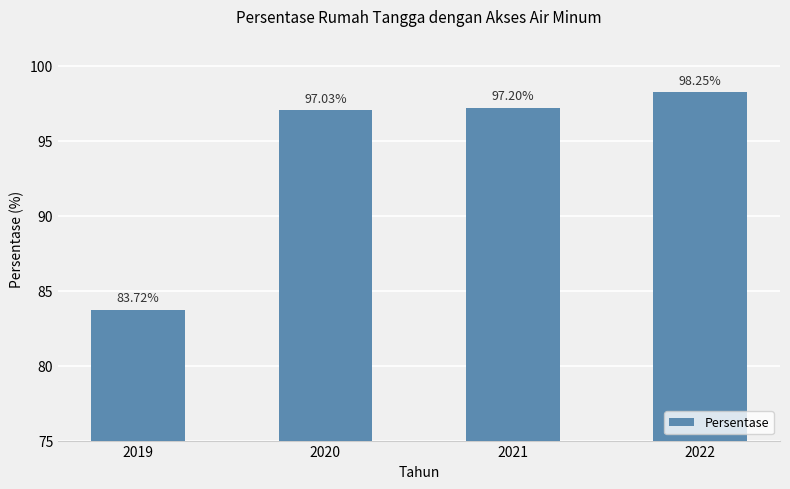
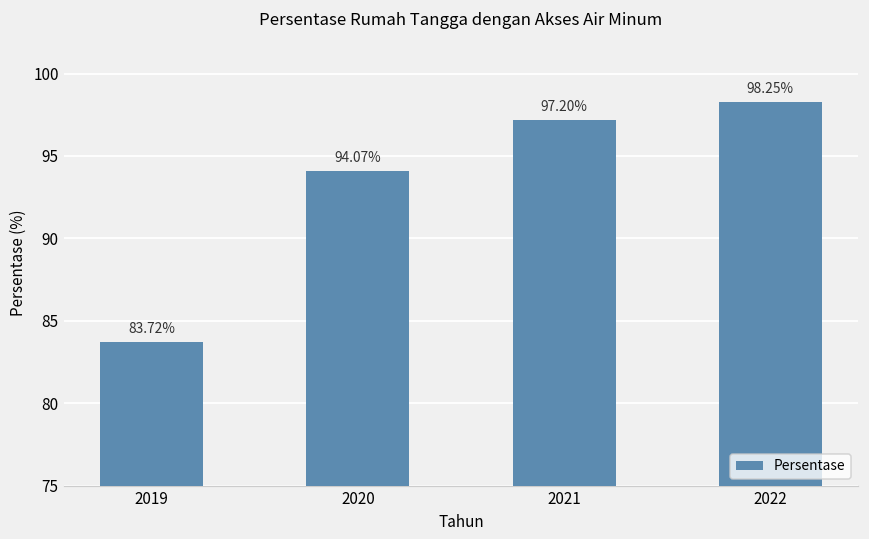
  {
    "2019": "83.72%",
-   "2020": "97.03%",
+   "2020": "94.07%",
    "2021": "97.20%",
    "2022": "98.25%"
  }
